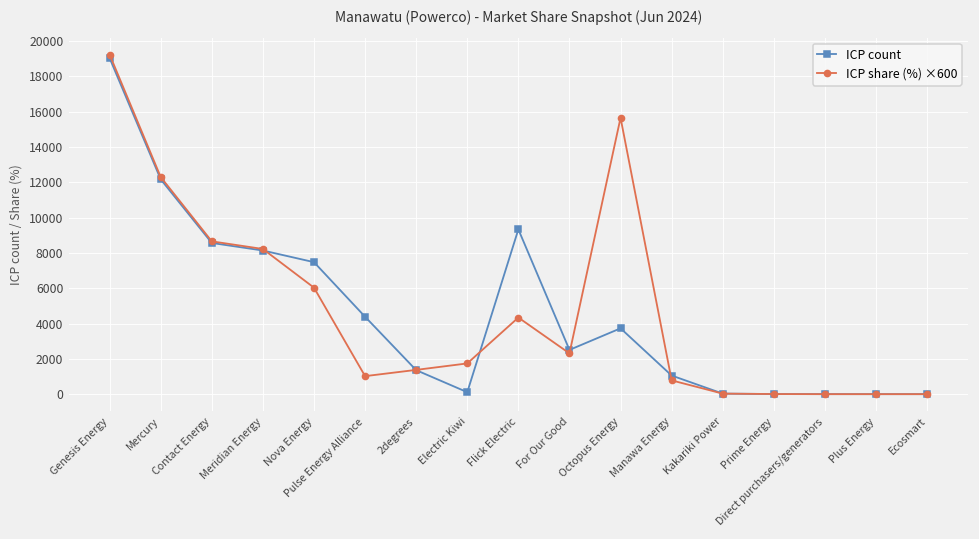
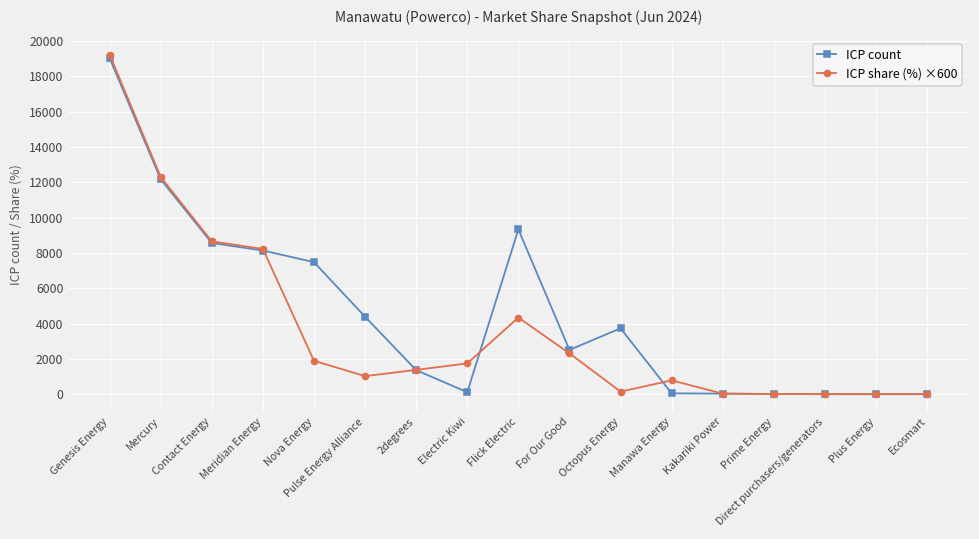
  {
    "ICP count": {
      "Genesis Energy": 19000,
      "Nova Energy": 7500,
      "Pulse Energy Alliance": 4400,
      "Electric Kiwi": 100,
      "Flick Electric": 9300,
      "For Our Good": 2500,
      "Octopus Energy": 3700,
-     "Manawa Energy": 1100
+     "Manawa Energy": 0
    },
    "ICP share (%) ×600": {
      "Genesis Energy": 19200,
-     "Nova Energy": 6000,
+     "Nova Energy": 1900,
      "Pulse Energy Alliance": 1000,
      "Electric Kiwi": 1700,
      "Flick Electric": 4300,
      "For Our Good": 2300,
-     "Octopus Energy": 15600,
+     "Octopus Energy": 100,
      "Manawa Energy": 800
    }
  }
